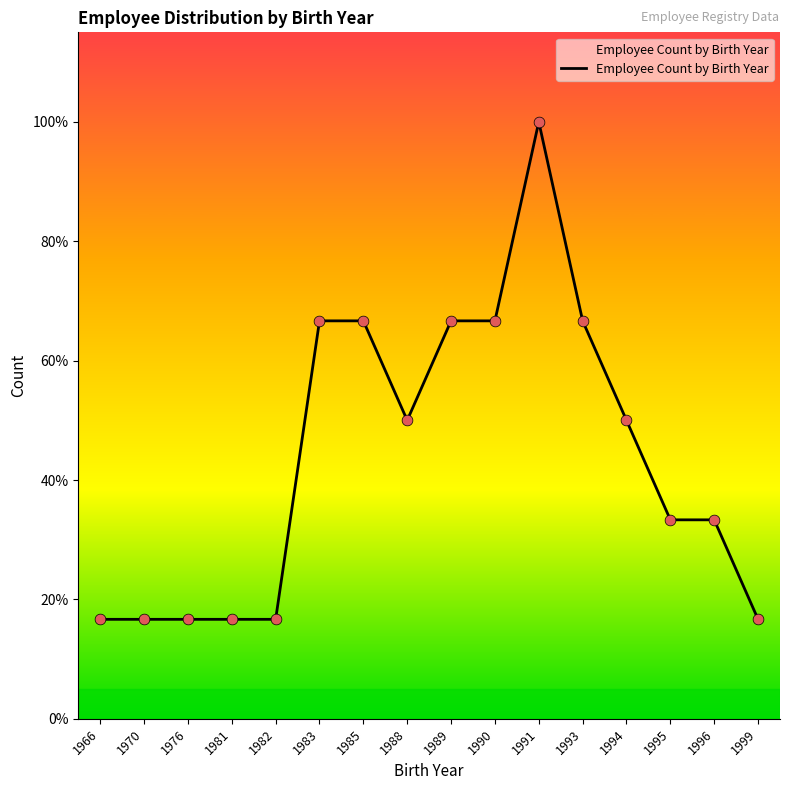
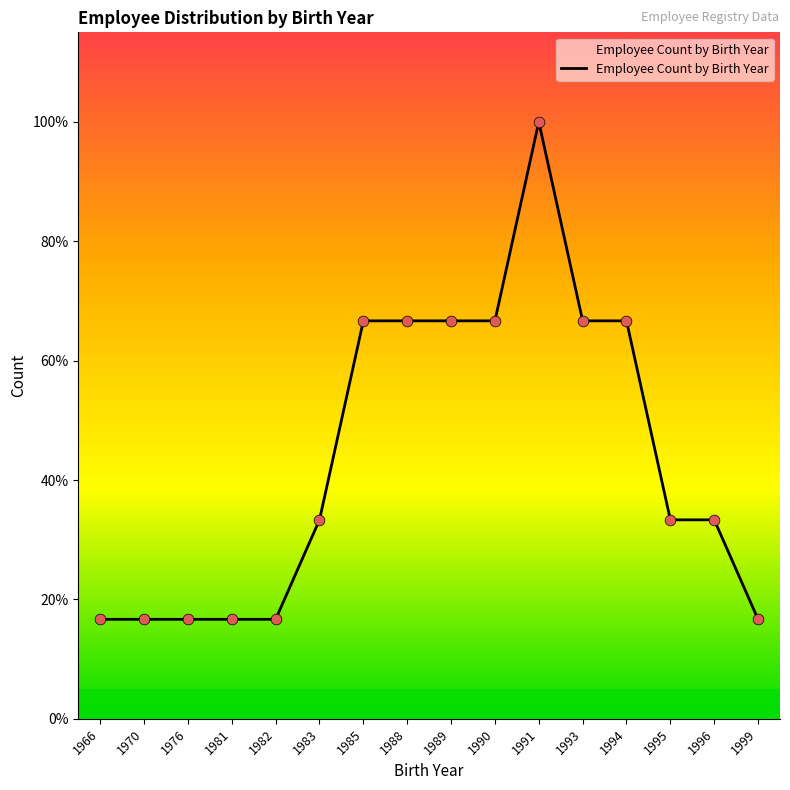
  {
    "1966": "17%",
    "1970": "17%",
    "1976": "17%",
    "1981": "17%",
    "1982": "17%",
-   "1983": "67%",
+   "1983": "33%",
    "1985": "67%",
-   "1988": "50%",
+   "1988": "67%",
    "1989": "67%",
    "1990": "67%",
    "1991": "100%",
    "1993": "67%",
-   "1994": "50%",
+   "1994": "67%",
    "1995": "33%",
    "1996": "33%",
    "1999": "17%"
  }
